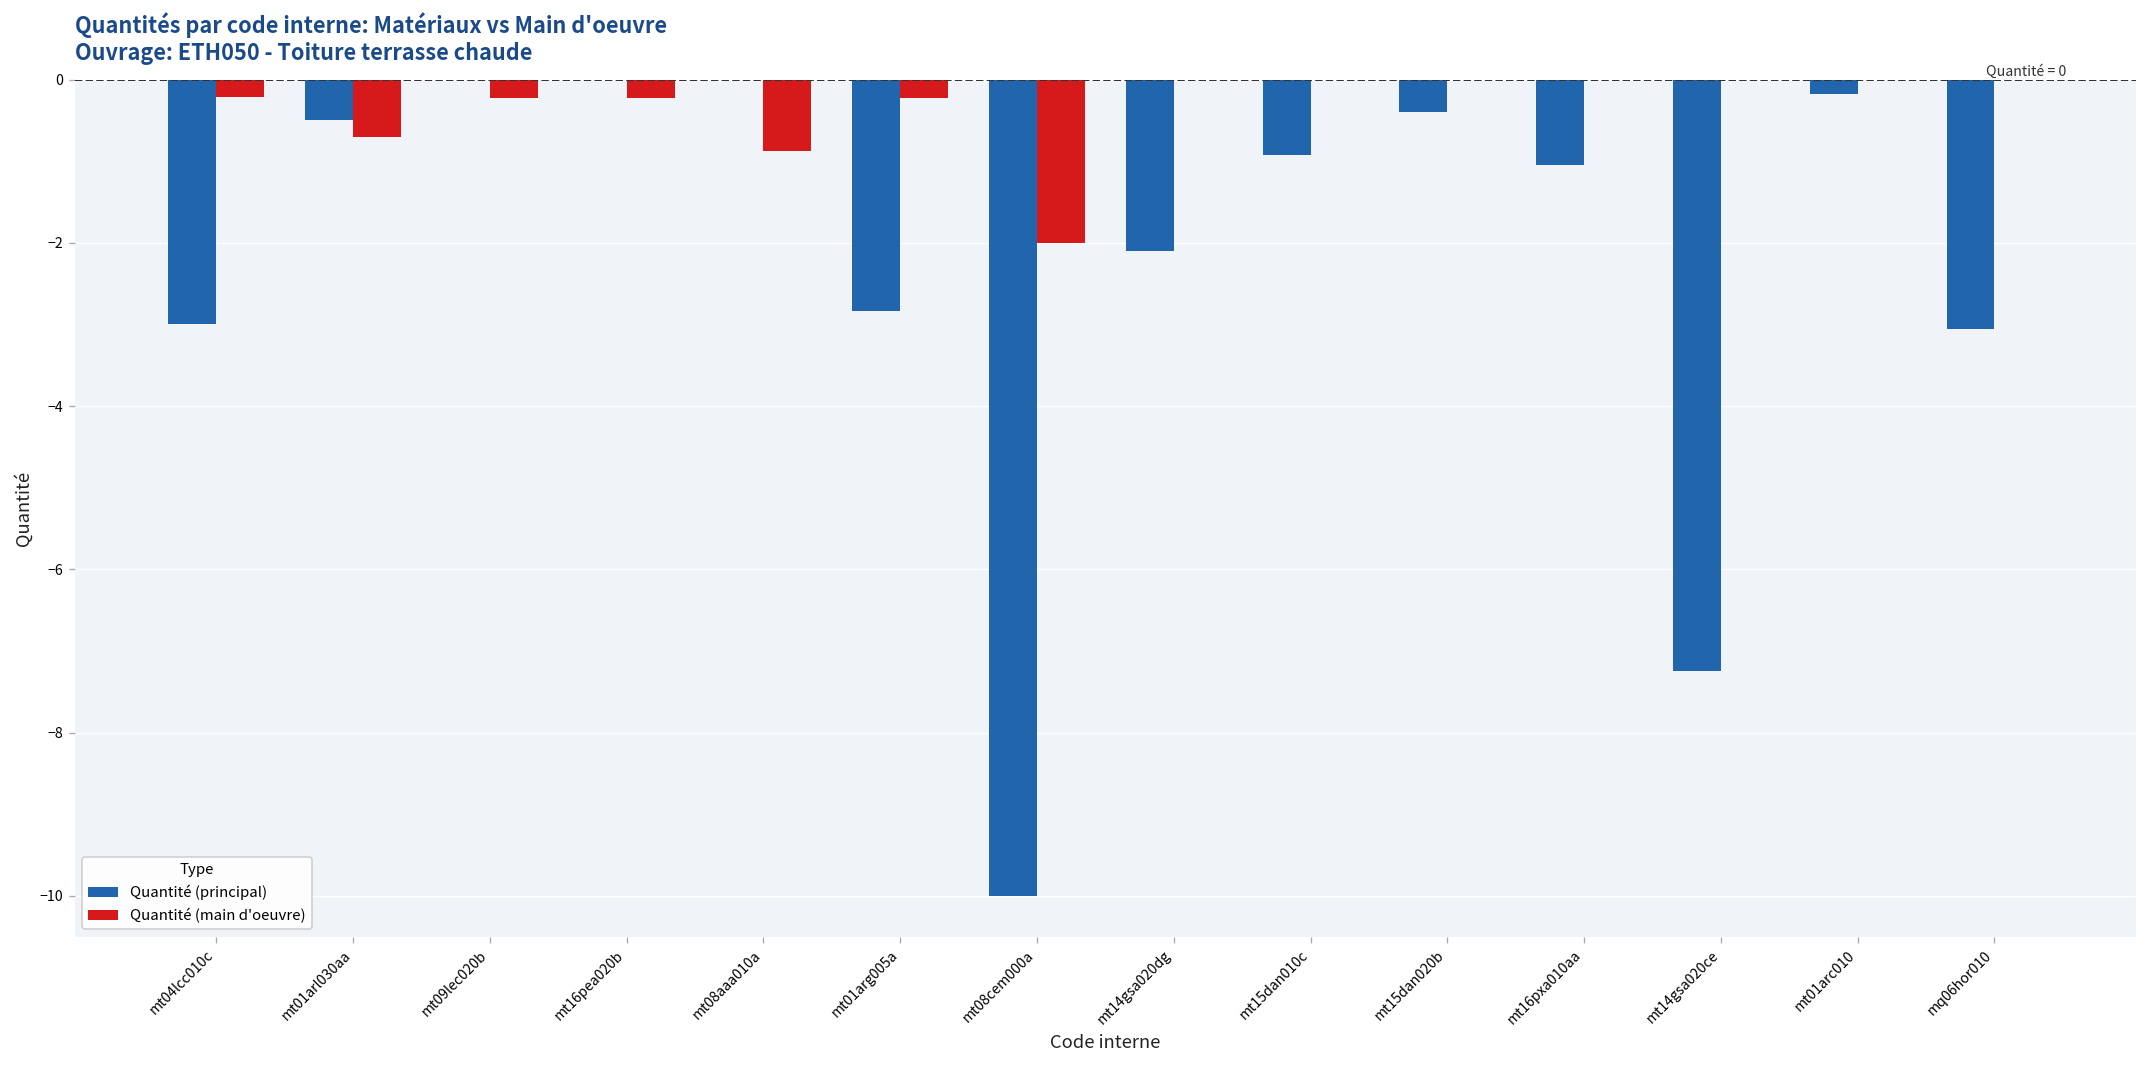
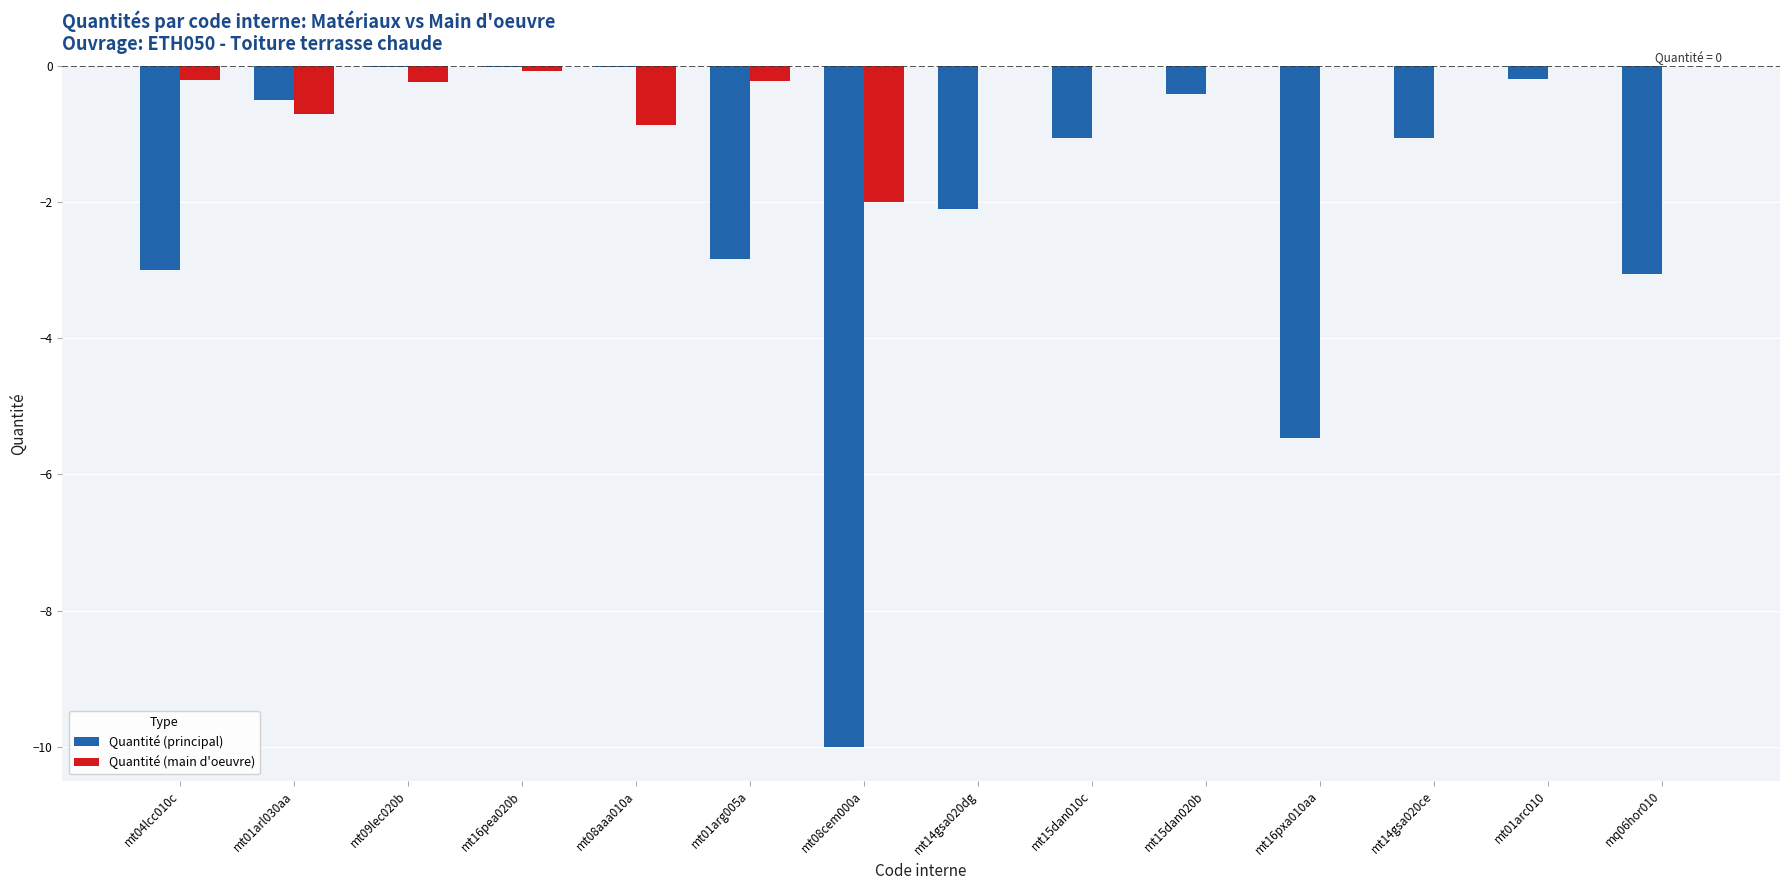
  {
    "Quantité (principal)": {
      "mt04lcc010c": -3.0,
      "mt01arl030aa": -0.5,
      "mt01arg005a": -2.8,
      "mt08cem000a": -10.0,
      "mt14gsa020dg": -2.1,
-     "mt15dan010c": -0.9,
+     "mt15dan010c": -1.1,
      "mt15dan020b": -0.4,
-     "mt16pxa010aa": -1.1,
-     "mt14gsa020ce": -7.3,
+     "mt16pxa010aa": -5.5,
+     "mt14gsa020ce": -1.1,
      "mt01arc010": -0.2,
      "mq06hor010": -3.1
    },
    "Quantité (main d'oeuvre)": {
      "mt04lcc010c": -0.2,
      "mt01arl030aa": -0.7,
      "mt09lec020b": -0.2,
-     "mt16pea020b": -0.2,
+     "mt16pea020b": -0.1,
      "mt08aaa010a": -0.9,
      "mt01arg005a": -0.2,
      "mt08cem000a": -2.0,
      "mt14gsa020dg": 0.0,
      "mt15dan010c": 0.0,
      "mt15dan020b": 0.0,
      "mt16pxa010aa": 0.0,
      "mt14gsa020ce": 0.0,
      "mt01arc010": 0.0
    }
  }
